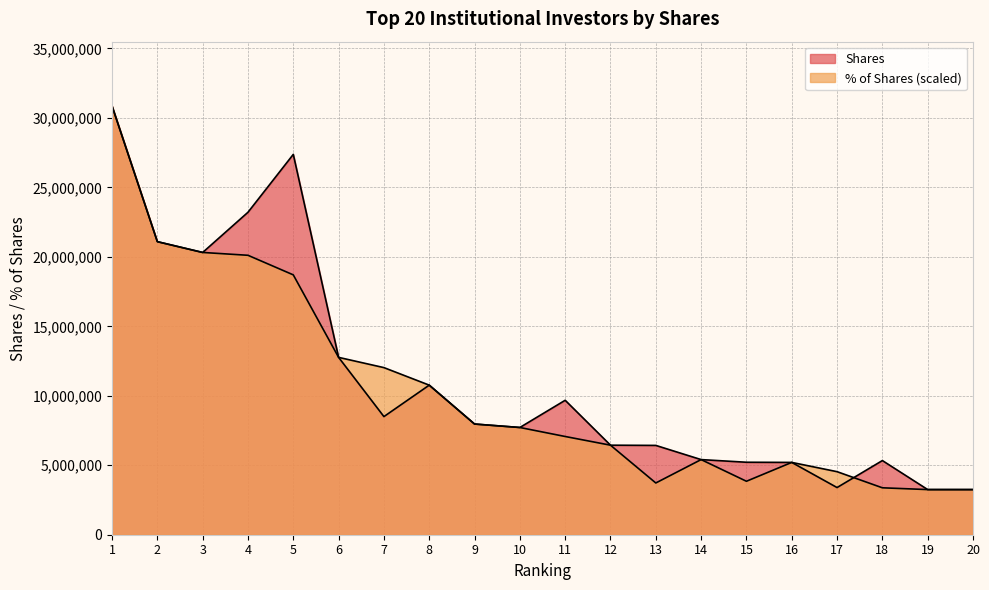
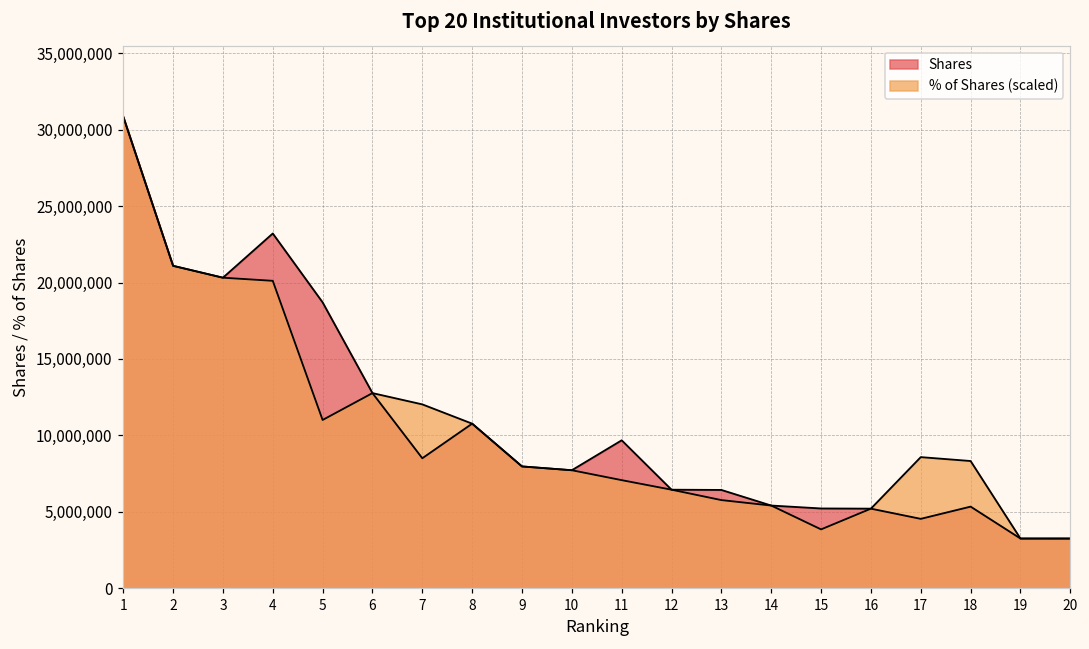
  {
    "Shares": {
      "4": "23,200,000",
-     "5": "27,400,000",
+     "5": "18,700,000",
      "7": "8,500,000",
      "11": "9,700,000",
      "13": "6,400,000",
      "15": "5,200,000",
-     "17": "3,400,000",
+     "17": "4,500,000",
      "18": "5,300,000"
    },
    "% of Shares (scaled)": {
      "4": "20,100,000",
-     "5": "18,700,000",
+     "5": "11,000,000",
      "7": "12,000,000",
      "11": "7,100,000",
-     "13": "3,700,000",
+     "13": "5,800,000",
      "15": "3,800,000",
-     "17": "4,500,000",
-     "18": "3,400,000"
+     "17": "8,600,000",
+     "18": "8,300,000"
    }
  }
